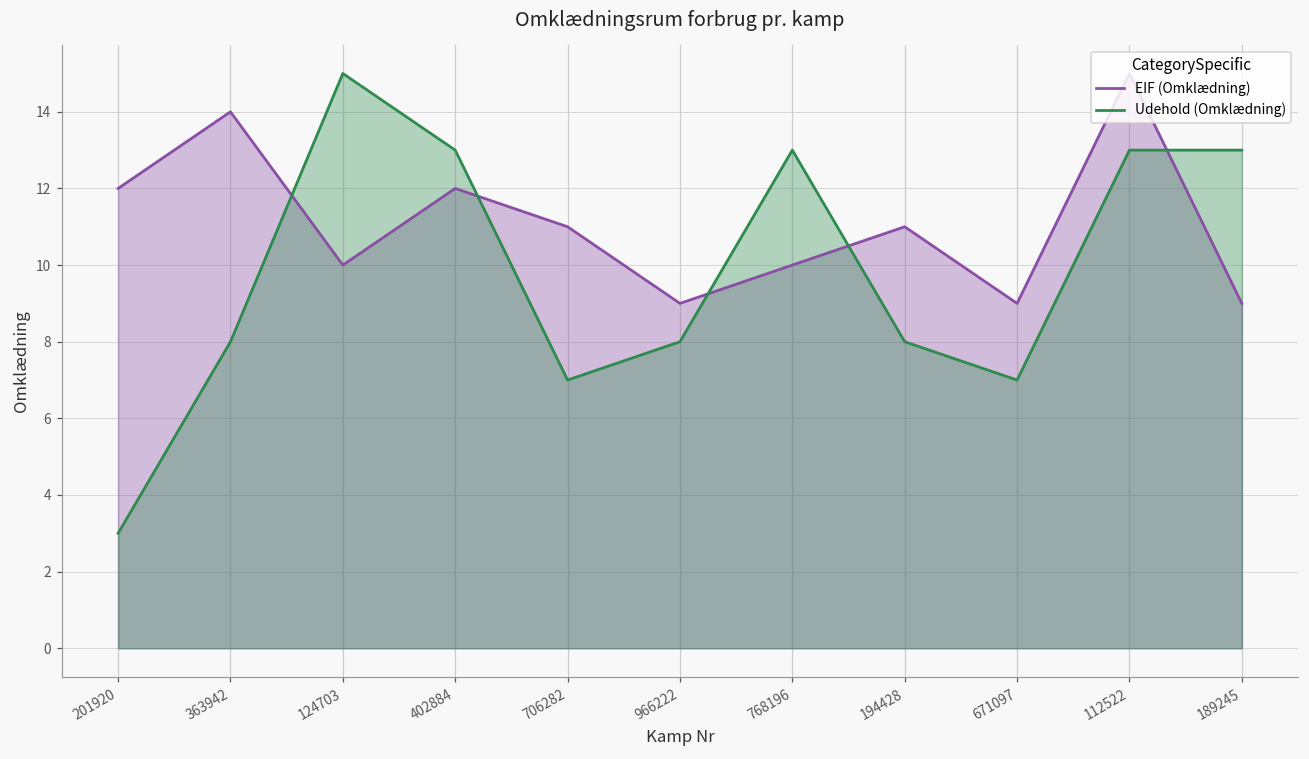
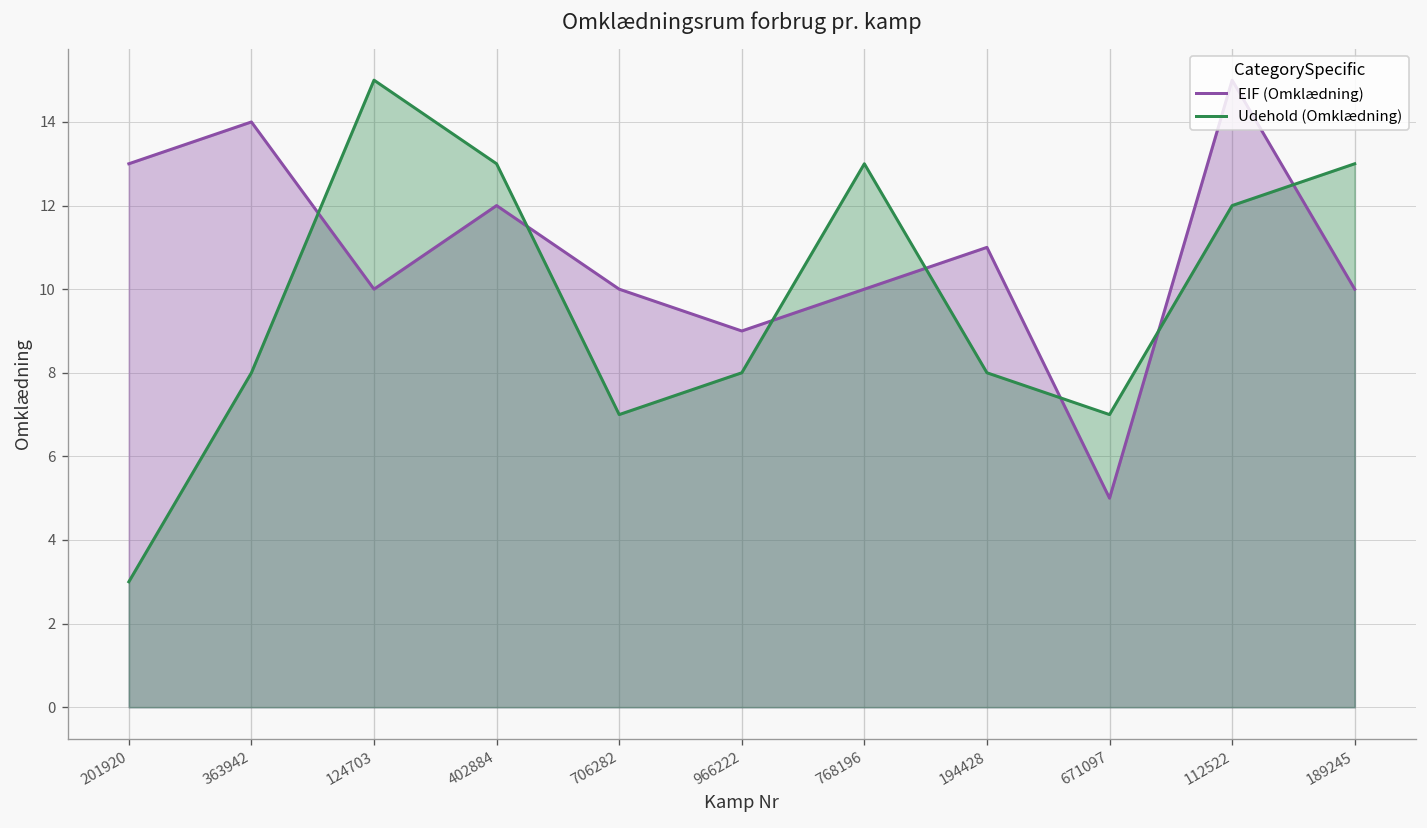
  {
    "EIF (Omklædning)": {
-     "201920": 12,
+     "201920": 13,
      "363942": 14,
      "124703": 10,
      "402884": 12,
-     "706282": 11,
+     "706282": 10,
      "966222": 9,
      "768196": 10,
      "194428": 11,
-     "671097": 9,
-     "189245": 9
+     "671097": 5,
+     "189245": 10
    },
    "Udehold (Omklædning)": {
      "201920": 3,
      "363942": 8,
      "124703": 15,
      "402884": 13,
      "706282": 7,
      "966222": 8,
      "768196": 13,
      "194428": 8,
      "671097": 7,
-     "112522": 13,
+     "112522": 12,
      "189245": 13
    }
  }
